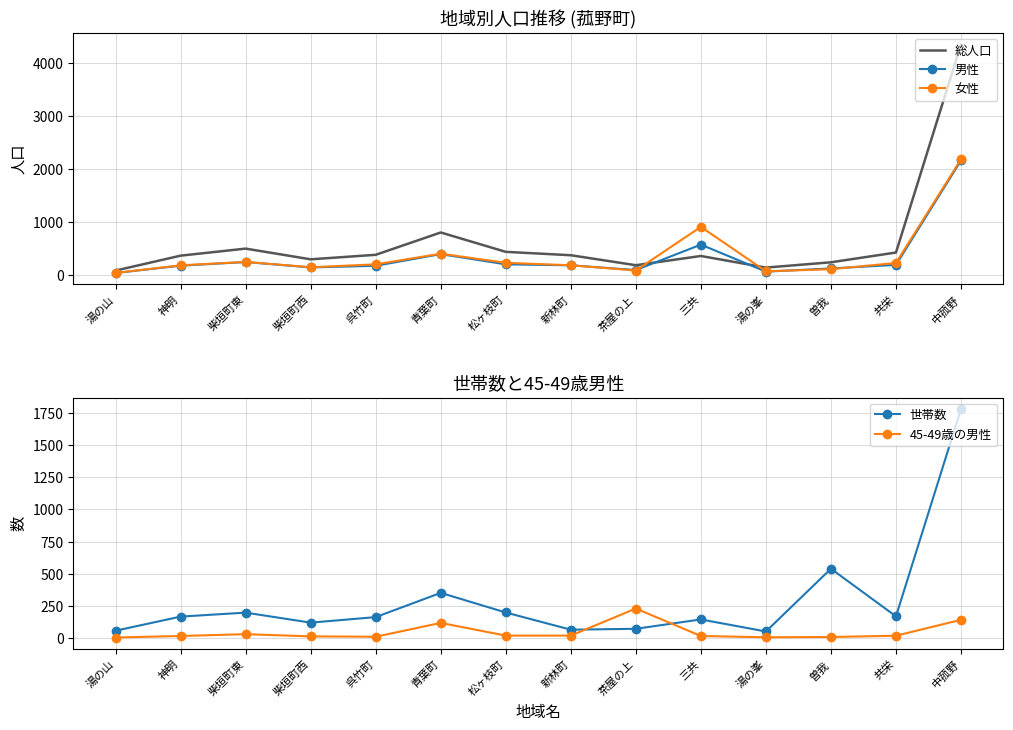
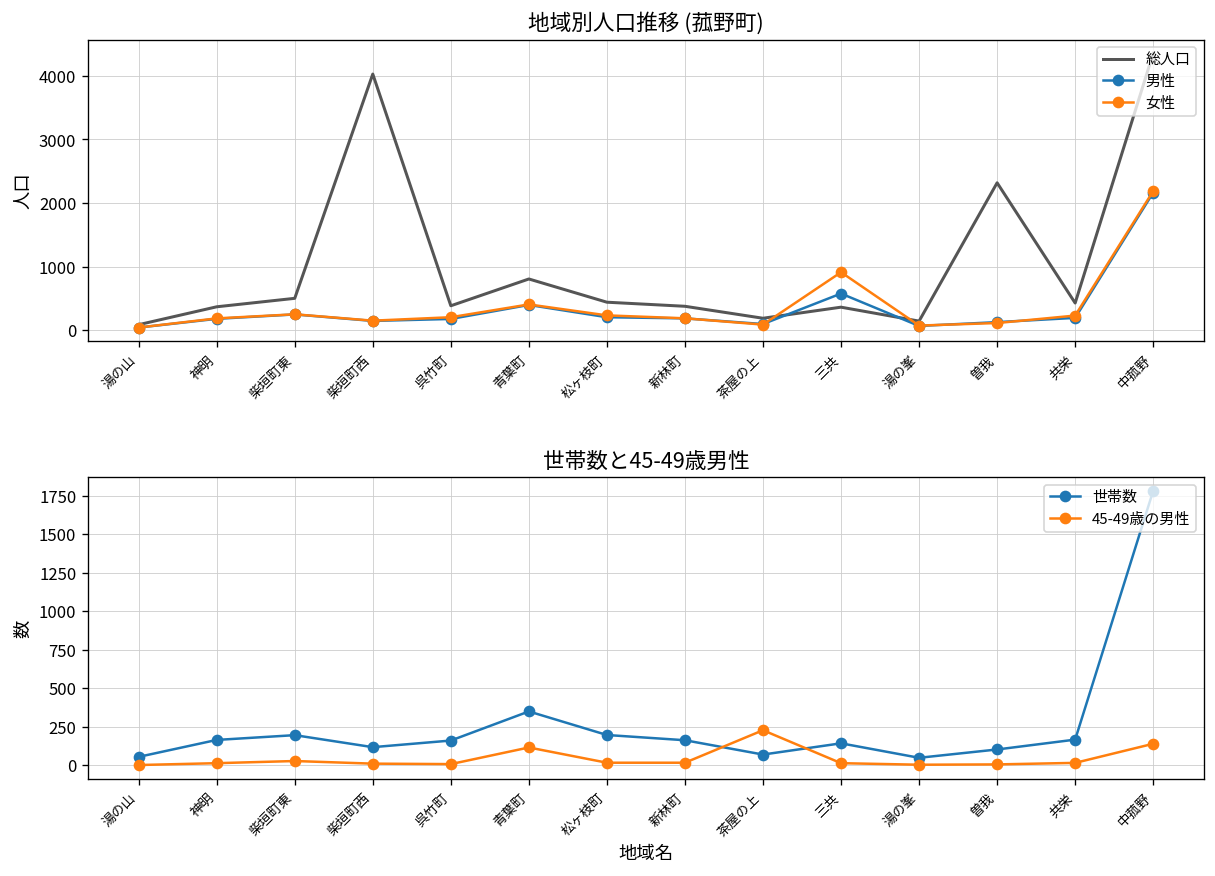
  {
    "地域別人口推移 (菰野町)": {
      "総人口": {
        "神明": 400,
        "柴垣町東": 500,
-       "柴垣町西": 300,
+       "柴垣町西": 4000,
        "呉竹町": 400,
        "青葉町": 800,
        "松ヶ枝町": 400,
        "新林町": 400,
        "茶屋の上": 200,
        "三共": 400,
        "湯の峯": 100,
-       "曽我": 200,
+       "曽我": 2300,
        "共栄": 400
      },
      "男性": {
        "三共": 600
      },
      "女性": {
        "三共": 900
      }
    },
    "世帯数と45-49歳男性": {
      "世帯数": {
        "湯の山": 60,
        "神明": 170,
        "柴垣町東": 200,
        "柴垣町西": 120,
        "呉竹町": 160,
        "青葉町": 350,
        "松ヶ枝町": 200,
-       "新林町": 60,
+       "新林町": 160,
        "茶屋の上": 70,
        "三共": 140,
        "湯の峯": 50,
-       "曽我": 540,
+       "曽我": 100,
        "共栄": 170
      },
      "45-49歳の男性": {
        "湯の山": 0,
        "神明": 10,
        "柴垣町東": 30,
        "柴垣町西": 10,
        "呉竹町": 10,
        "青葉町": 120,
        "松ヶ枝町": 20,
        "新林町": 20,
        "茶屋の上": 230,
        "三共": 10,
        "湯の峯": 0,
        "曽我": 10,
        "共栄": 20,
        "中菰野": 140
      }
    }
  }
